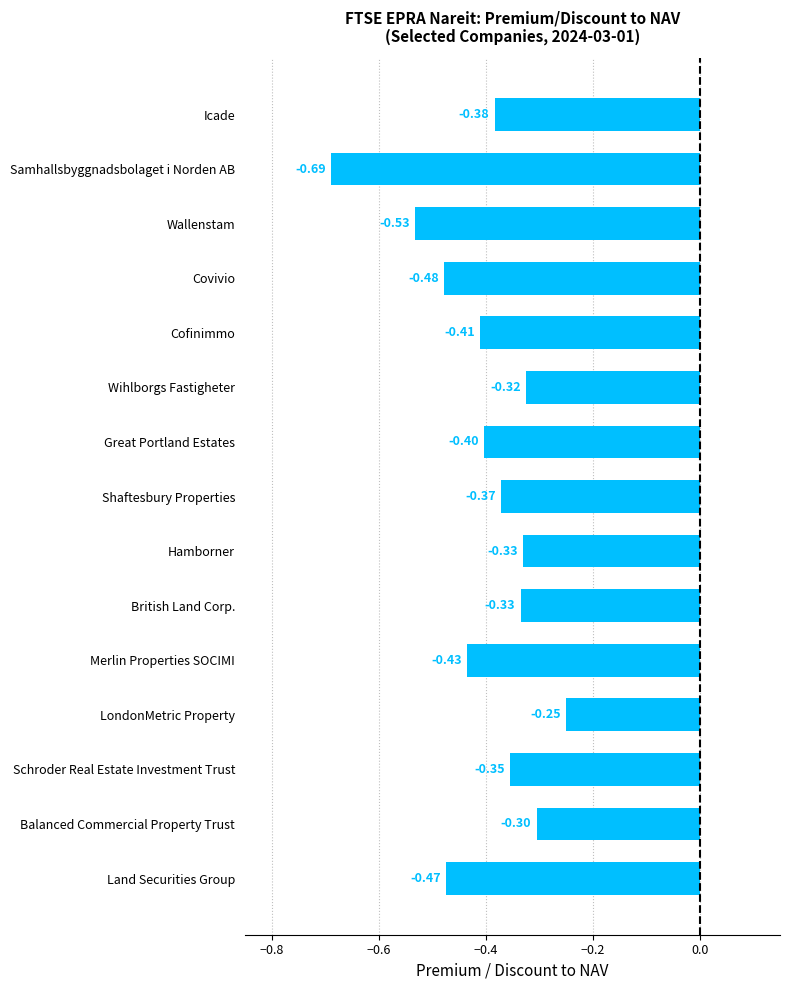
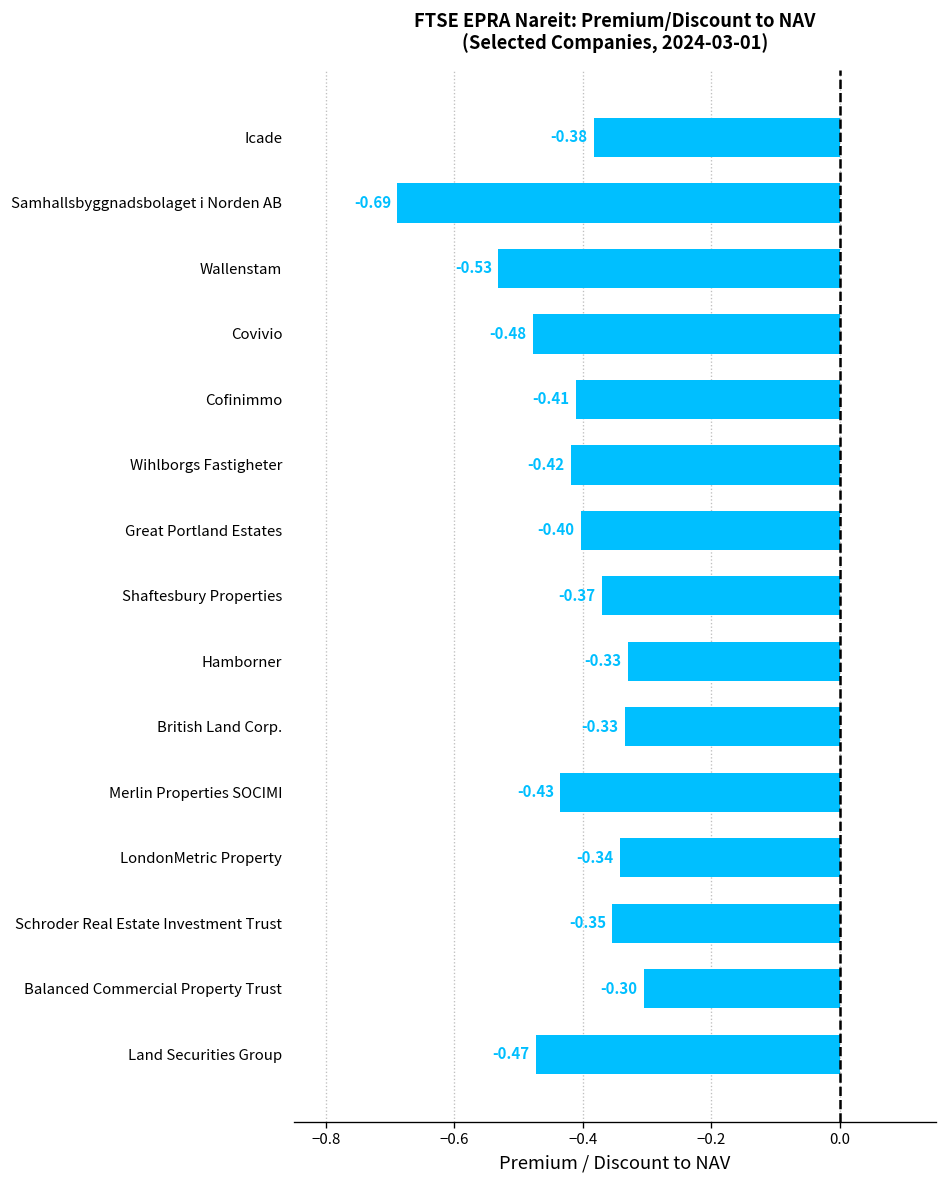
  {
    "Icade": -0.38,
    "Samhallsbyggnadsbolaget i Norden AB": -0.69,
    "Wallenstam": -0.53,
    "Covivio": -0.48,
    "Cofinimmo": -0.41,
-   "Wihlborgs Fastigheter": -0.32,
+   "Wihlborgs Fastigheter": -0.42,
    "Great Portland Estates": -0.40,
    "Shaftesbury Properties": -0.37,
    "Hamborner": -0.33,
    "British Land Corp.": -0.33,
    "Merlin Properties SOCIMI": -0.43,
-   "LondonMetric Property": -0.25,
+   "LondonMetric Property": -0.34,
    "Schroder Real Estate Investment Trust": -0.35,
    "Balanced Commercial Property Trust": -0.30,
    "Land Securities Group": -0.47
  }
